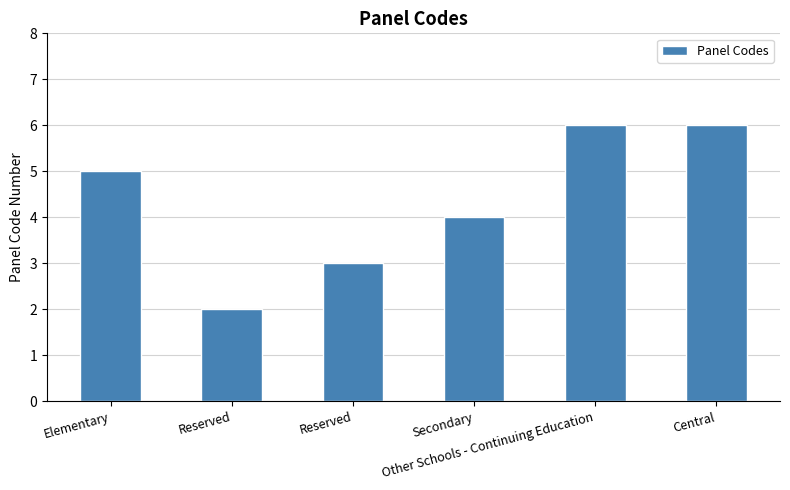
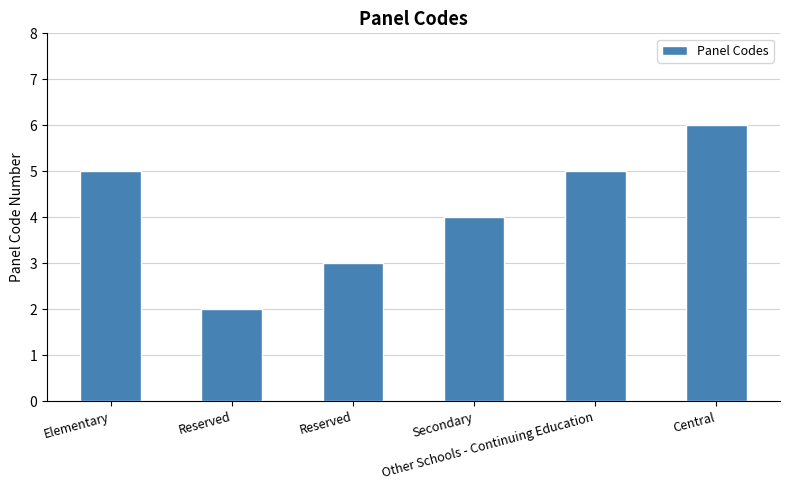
  {
    "Elementary": 5,
    "Secondary": 4,
-   "Other Schools - Continuing Education": 6,
+   "Other Schools - Continuing Education": 5,
    "Central": 6
  }
